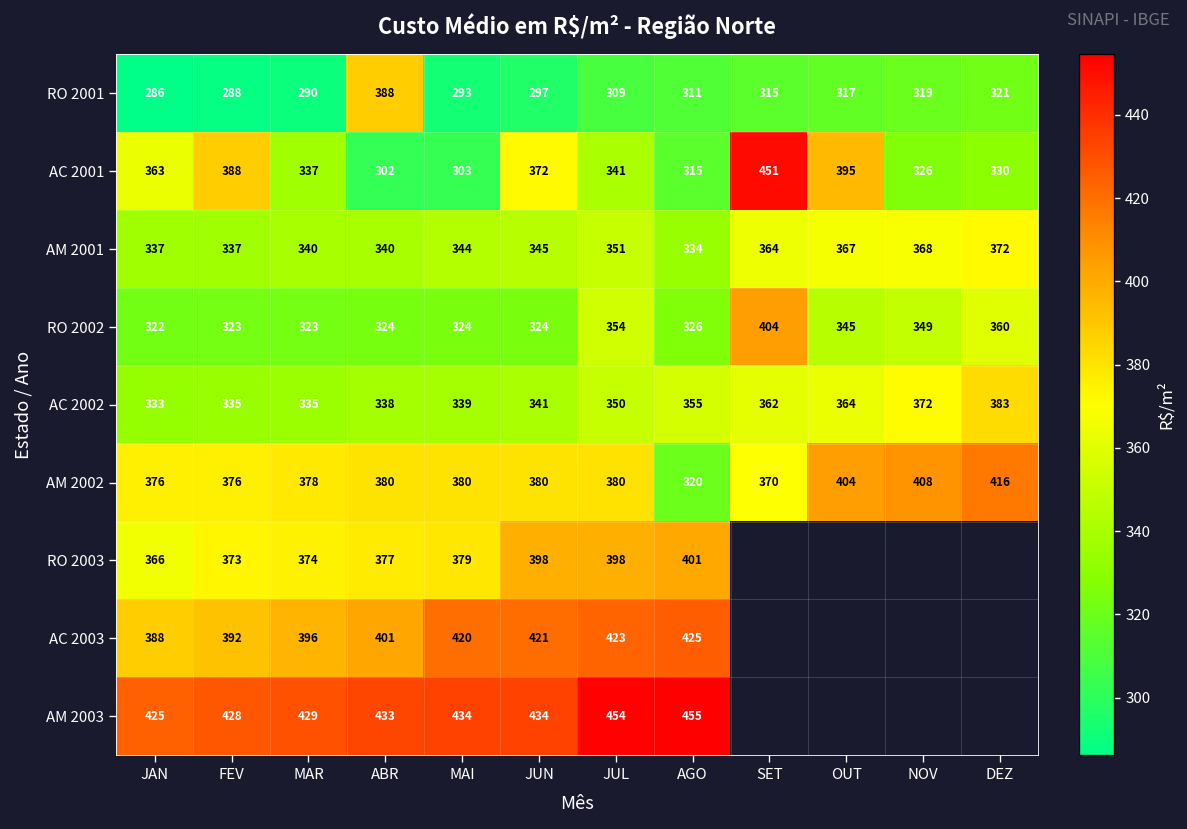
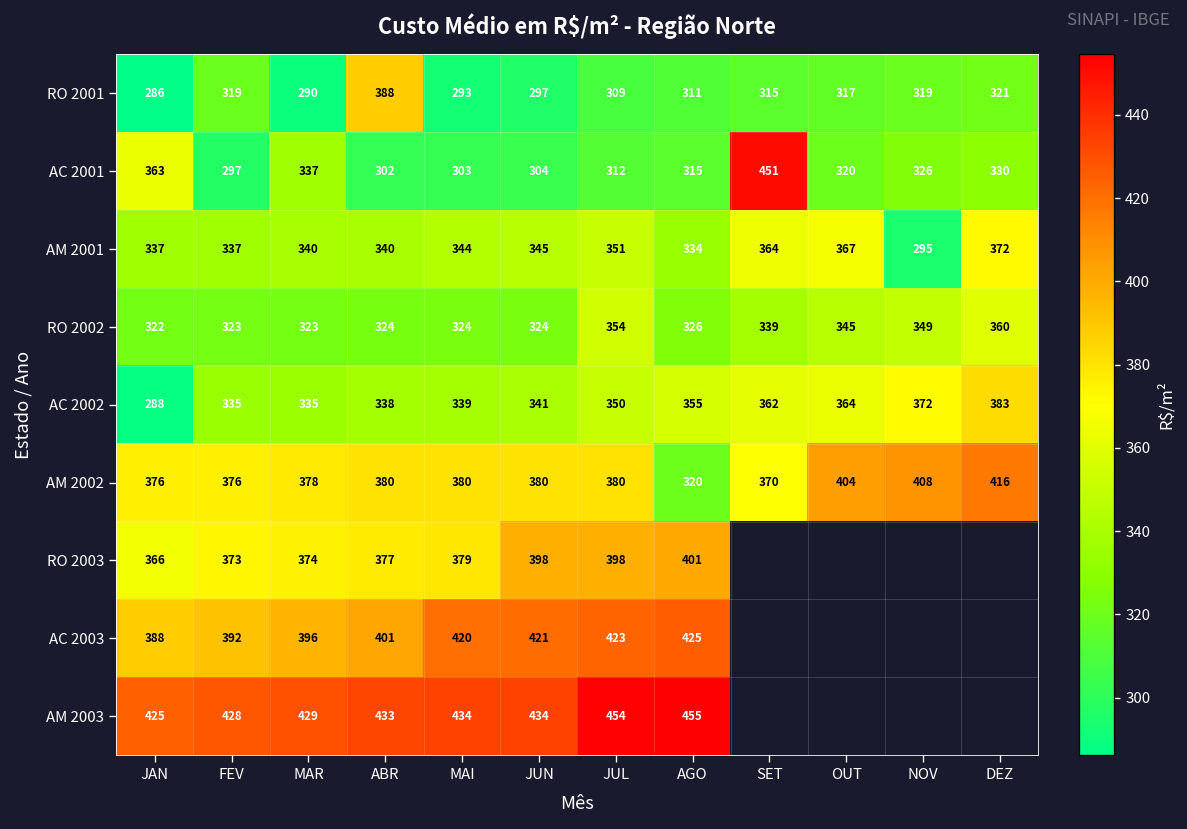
  {
    "RO 2001": {
      "JAN": 286,
-     "FEV": 288,
+     "FEV": 319,
      "MAR": 290,
      "ABR": 388,
      "MAI": 293,
      "JUN": 297,
      "JUL": 309,
      "AGO": 311,
      "SET": 315,
      "OUT": 317,
      "NOV": 319,
      "DEZ": 321
    },
    "AC 2001": {
      "JAN": 363,
-     "FEV": 388,
+     "FEV": 297,
      "MAR": 337,
      "ABR": 302,
      "MAI": 303,
-     "JUN": 372,
-     "JUL": 341,
+     "JUN": 304,
+     "JUL": 312,
      "AGO": 315,
      "SET": 451,
-     "OUT": 395,
+     "OUT": 320,
      "NOV": 326,
      "DEZ": 330
    },
    "AM 2001": {
      "JAN": 337,
      "FEV": 337,
      "MAR": 340,
      "ABR": 340,
      "MAI": 344,
      "JUN": 345,
      "JUL": 351,
      "AGO": 334,
      "SET": 364,
      "OUT": 367,
-     "NOV": 368,
+     "NOV": 295,
      "DEZ": 372
    },
    "RO 2002": {
      "JAN": 322,
      "FEV": 323,
      "MAR": 323,
      "ABR": 324,
      "MAI": 324,
      "JUN": 324,
      "JUL": 354,
      "AGO": 326,
-     "SET": 404,
+     "SET": 339,
      "OUT": 345,
      "NOV": 349,
      "DEZ": 360
    },
    "AC 2002": {
-     "JAN": 333,
+     "JAN": 288,
      "FEV": 335,
      "MAR": 335,
      "ABR": 338,
      "MAI": 339,
      "JUN": 341,
      "JUL": 350,
      "AGO": 355,
      "SET": 362,
      "OUT": 364,
      "NOV": 372,
      "DEZ": 383
    },
    "AM 2002": {
      "JAN": 376,
      "FEV": 376,
      "MAR": 378,
      "ABR": 380,
      "MAI": 380,
      "JUN": 380,
      "JUL": 380,
      "AGO": 320,
      "SET": 370,
      "OUT": 404,
      "NOV": 408,
      "DEZ": 416
    },
    "RO 2003": {
      "JAN": 366,
      "FEV": 373,
      "MAR": 374,
      "ABR": 377,
      "MAI": 379,
      "JUN": 398,
      "JUL": 398,
      "AGO": 401
    },
    "AC 2003": {
      "JAN": 388,
      "FEV": 392,
      "MAR": 396,
      "ABR": 401,
      "MAI": 420,
      "JUN": 421,
      "JUL": 423,
      "AGO": 425
    },
    "AM 2003": {
      "JAN": 425,
      "FEV": 428,
      "MAR": 429,
      "ABR": 433,
      "MAI": 434,
      "JUN": 434,
      "JUL": 454,
      "AGO": 455
    }
  }
